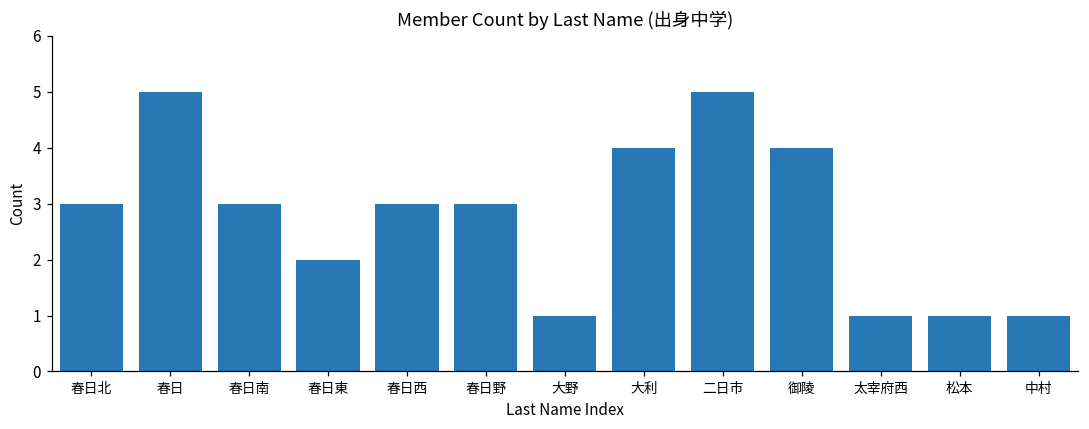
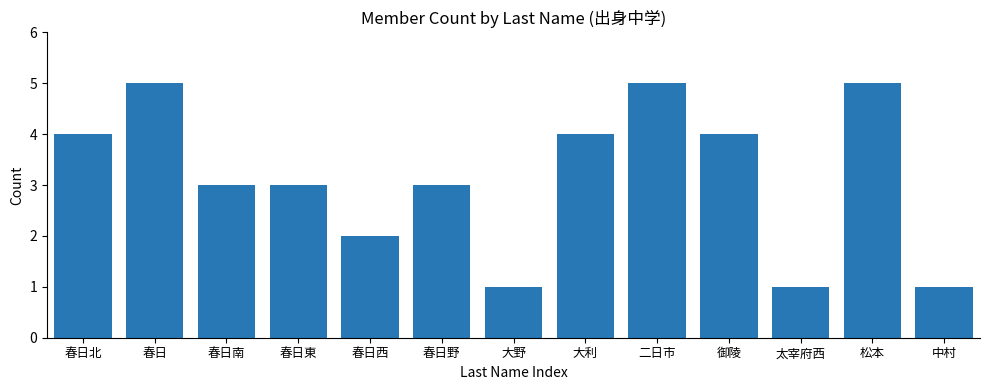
  {
-   "春日北": 3,
+   "春日北": 4,
    "春日": 5,
    "春日南": 3,
-   "春日東": 2,
-   "春日西": 3,
+   "春日東": 3,
+   "春日西": 2,
    "春日野": 3,
    "大野": 1,
    "大利": 4,
    "二日市": 5,
    "御陵": 4,
    "太宰府西": 1,
-   "松本": 1,
+   "松本": 5,
    "中村": 1
  }
